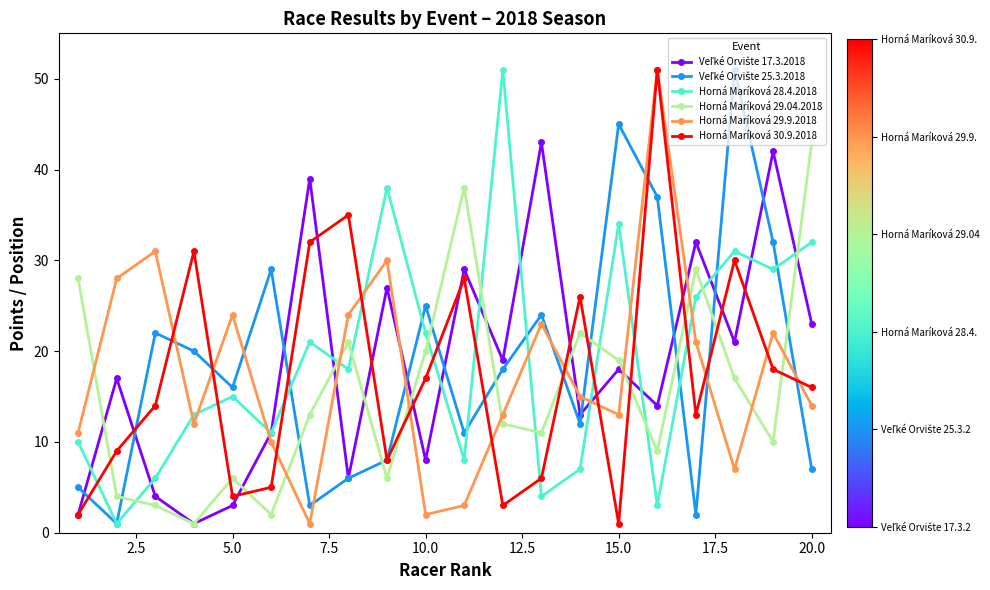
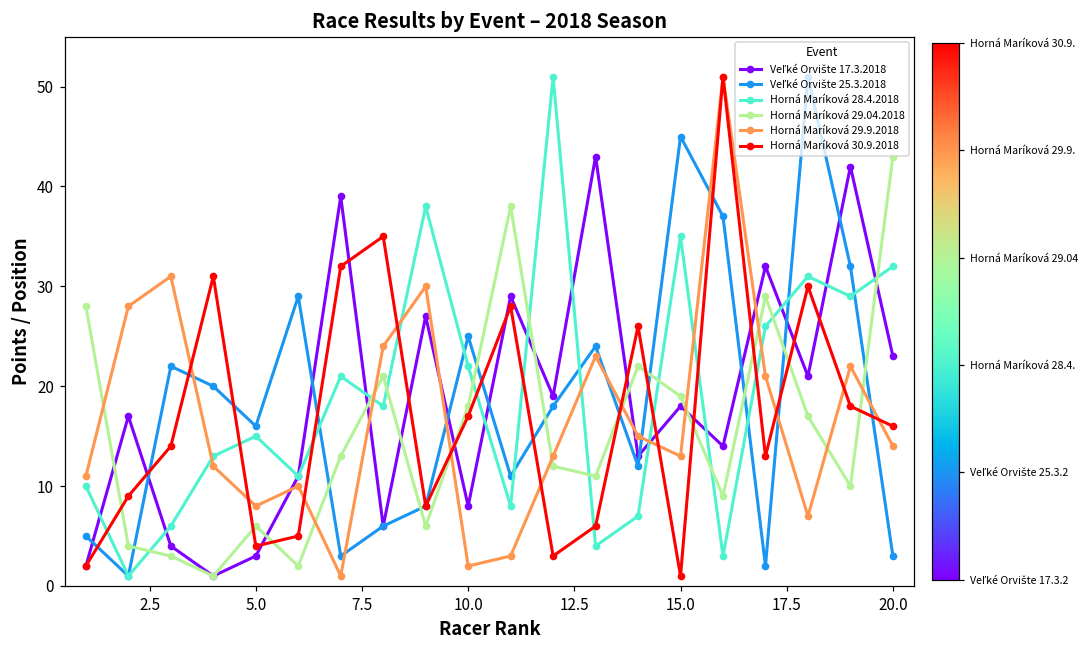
  {
    "Veľké Orvište 17.3.2018": {
      "5.0": 3,
      "10.0": 8,
      "15.0": 18,
      "20.0": 23
    },
    "Veľké Orvište 25.3.2018": {
      "5.0": 16,
      "10.0": 25,
      "15.0": 45,
-     "20.0": 7
+     "20.0": 3
    },
    "Horná Maríková 28.4.2018": {
      "5.0": 15,
      "10.0": 22,
-     "15.0": 34,
+     "15.0": 35,
      "20.0": 32
    },
    "Horná Maríková 29.04.2018": {
      "5.0": 6,
-     "10.0": 20,
+     "10.0": 18,
      "15.0": 19
    },
    "Horná Maríková 29.9.2018": {
-     "5.0": 24,
+     "5.0": 8,
      "10.0": 2,
      "15.0": 13,
      "20.0": 14
    },
    "Horná Maríková 30.9.2018": {
      "5.0": 4,
      "10.0": 17,
      "15.0": 1,
      "20.0": 16
    }
  }
